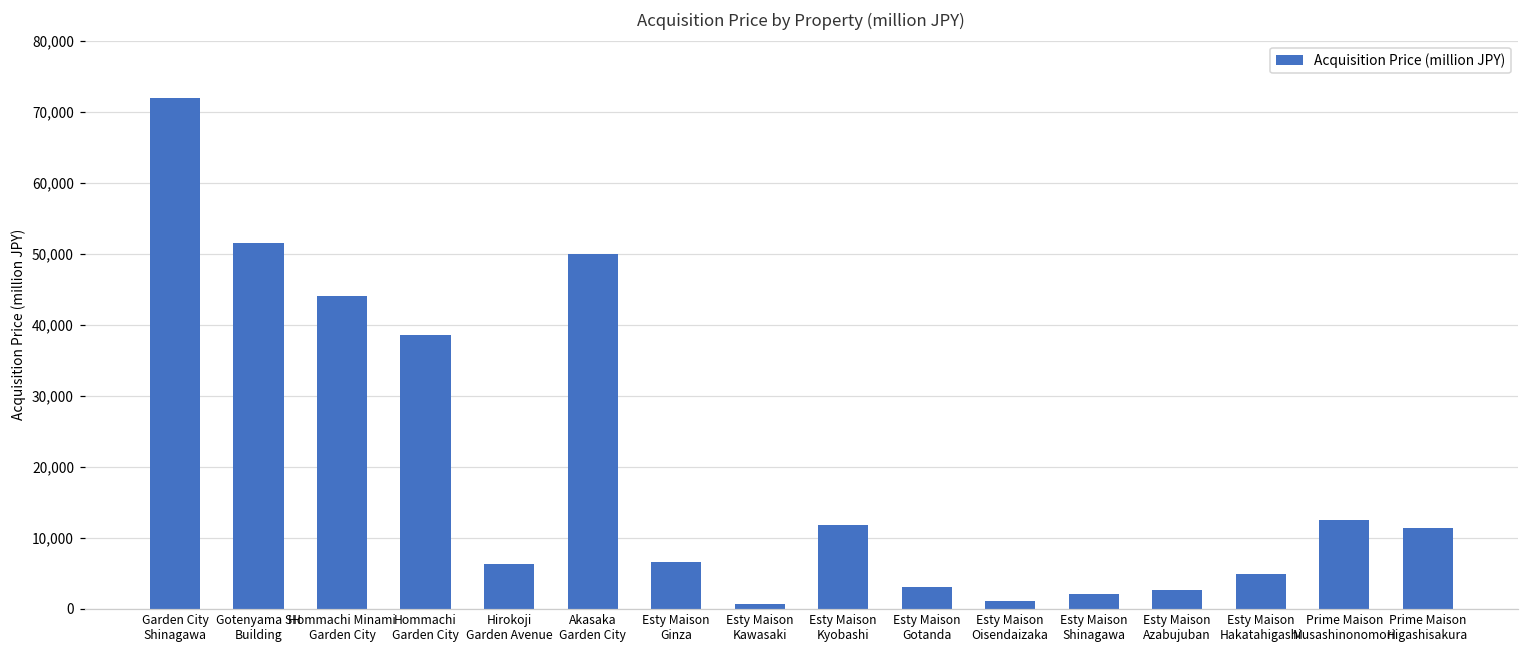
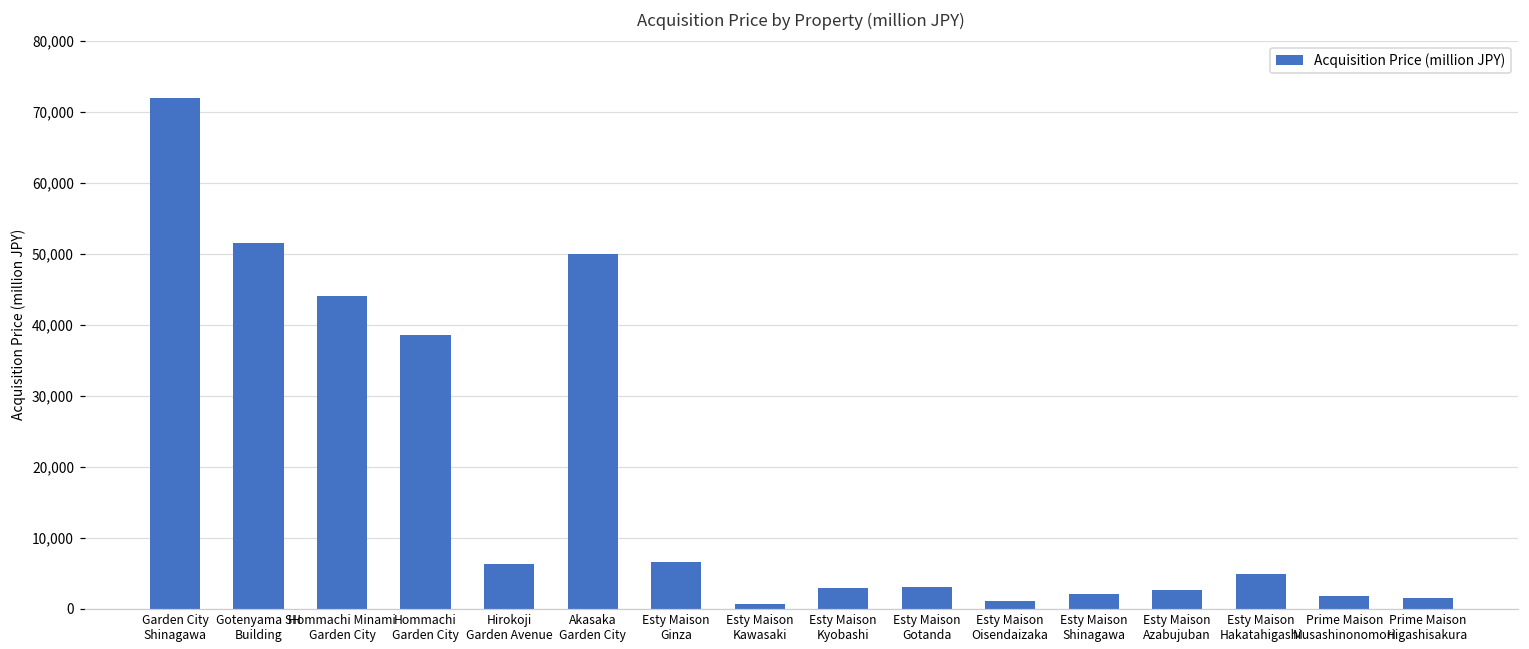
  {
    "Garden City Shinagawa": "72,000",
    "Hommachi Minami Garden City": "44,000",
    "Hommachi Garden City": "39,000",
    "Hirokoji Garden Avenue": "6,000",
    "Akasaka Garden City": "50,000",
    "Esty Maison Ginza": "7,000",
    "Esty Maison Kawasaki": "1,000",
-   "Esty Maison Kyobashi": "12,000",
+   "Esty Maison Kyobashi": "3,000",
    "Esty Maison Gotanda": "3,000",
    "Esty Maison Oisendaizaka": "1,000",
    "Esty Maison Shinagawa": "2,000",
    "Esty Maison Azabujuban": "3,000",
    "Esty Maison Hakatahigashi": "5,000",
-   "Prime Maison Musashinonomori": "13,000",
-   "Prime Maison Higashisakura": "11,000"
+   "Prime Maison Musashinonomori": "2,000",
+   "Prime Maison Higashisakura": "2,000"
  }
